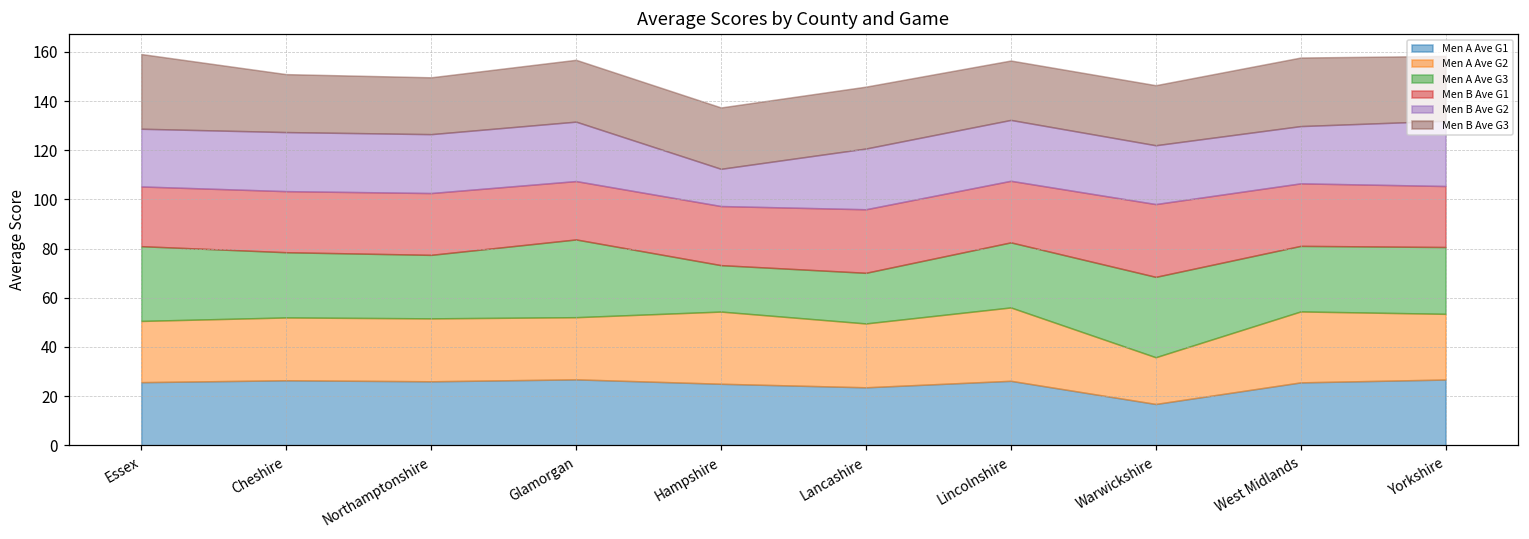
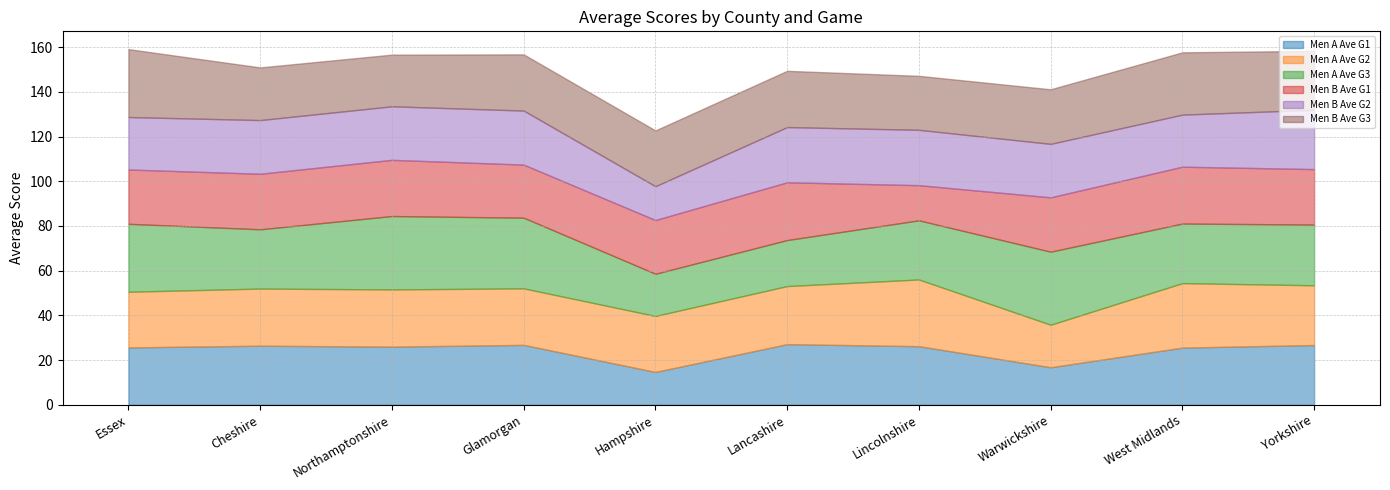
  {
    "Men A Ave G1": {
      "Essex": 26,
      "Cheshire": 26,
      "Northamptonshire": 26,
      "Glamorgan": 27,
-     "Hampshire": 25,
-     "Lancashire": 24,
+     "Hampshire": 15,
+     "Lancashire": 27,
      "Lincolnshire": 26,
      "Warwickshire": 17,
      "West Midlands": 26,
      "Yorkshire": 27
    },
    "Men A Ave G2": {
      "Essex": 25,
      "Cheshire": 26,
      "Northamptonshire": 26,
      "Glamorgan": 25,
-     "Hampshire": 29,
+     "Hampshire": 25,
      "Lancashire": 26,
      "Lincolnshire": 30,
      "Warwickshire": 19,
      "West Midlands": 29,
      "Yorkshire": 27
    },
    "Men A Ave G3": {
      "Essex": 30,
      "Cheshire": 27,
-     "Northamptonshire": 26,
+     "Northamptonshire": 33,
      "Glamorgan": 32,
      "Hampshire": 19,
      "Lancashire": 21,
      "Lincolnshire": 26,
      "Warwickshire": 33,
      "West Midlands": 27,
      "Yorkshire": 27
    },
    "Men B Ave G1": {
      "Essex": 24,
      "Cheshire": 25,
      "Northamptonshire": 25,
      "Glamorgan": 24,
      "Hampshire": 24,
      "Lancashire": 26,
-     "Lincolnshire": 25,
-     "Warwickshire": 30,
+     "Lincolnshire": 16,
+     "Warwickshire": 24,
      "West Midlands": 25,
      "Yorkshire": 25
    },
    "Men B Ave G2": {
      "Essex": 23,
      "Cheshire": 24,
      "Northamptonshire": 24,
      "Glamorgan": 24,
      "Hampshire": 15,
      "Lancashire": 25,
      "Lincolnshire": 25,
      "Warwickshire": 24,
      "West Midlands": 23
    },
    "Men B Ave G3": {
      "Essex": 30,
      "Cheshire": 24,
      "Northamptonshire": 23,
      "Glamorgan": 25,
      "Hampshire": 25,
      "Lancashire": 25,
      "Lincolnshire": 24,
      "Warwickshire": 24,
      "West Midlands": 28
    }
  }
